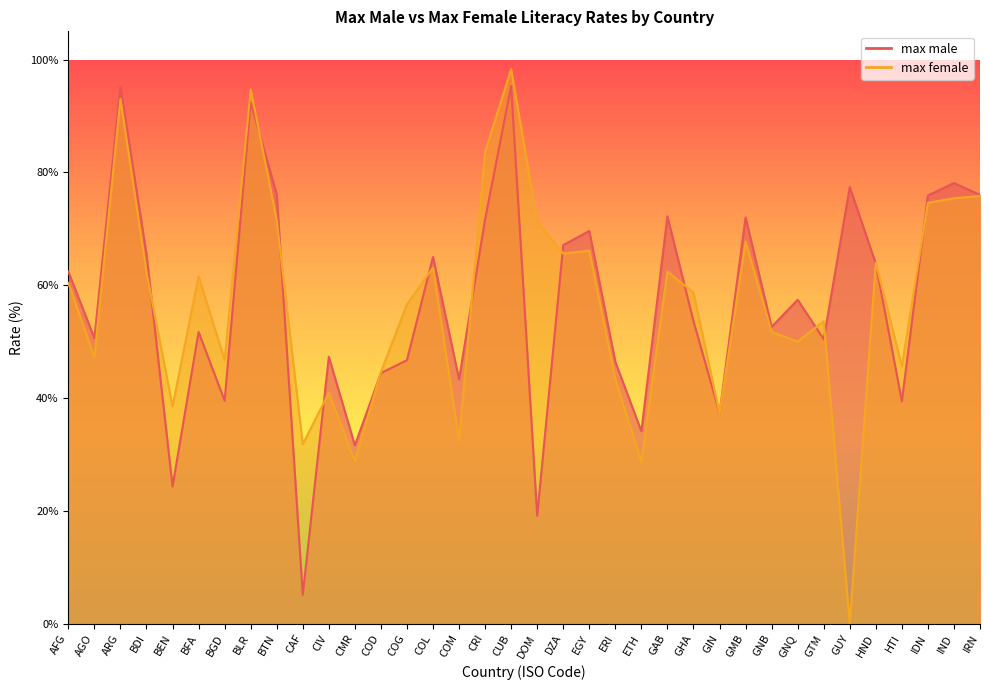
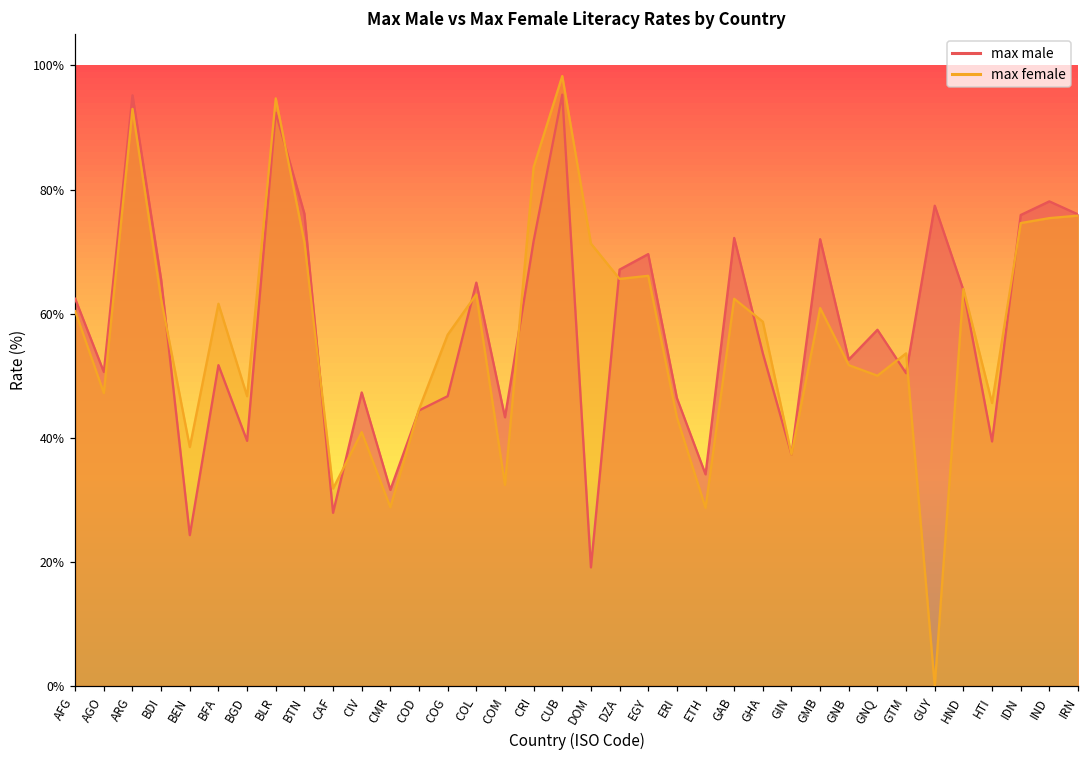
  {
    "max male": {
      "AFG": "62%",
      "AGO": "51%",
      "ARG": "95%",
      "BDI": "66%",
      "BEN": "24%",
      "BFA": "52%",
      "BGD": "40%",
      "BLR": "92%",
      "BTN": "76%",
-     "CAF": "5%",
+     "CAF": "28%",
      "CIV": "47%",
      "CMR": "32%",
      "COG": "47%",
      "COL": "65%",
      "COM": "43%",
      "CRI": "72%",
      "CUB": "95%",
      "DOM": "19%",
      "DZA": "67%",
      "EGY": "70%",
      "ERI": "46%",
      "ETH": "34%",
      "GAB": "72%",
      "GHA": "54%",
      "GMB": "72%",
      "GNB": "53%",
      "GNQ": "57%",
      "GTM": "50%",
      "GUY": "77%",
      "HTI": "39%",
      "IDN": "76%",
      "IND": "78%"
    },
    "max female": {
      "AFG": "60%",
      "AGO": "47%",
      "ARG": "93%",
      "BDI": "62%",
      "BEN": "39%",
      "BFA": "62%",
      "BGD": "47%",
      "BLR": "95%",
      "BTN": "72%",
      "CAF": "32%",
      "CIV": "41%",
      "CMR": "29%",
      "COG": "57%",
      "COL": "63%",
      "COM": "32%",
      "CRI": "84%",
      "CUB": "98%",
      "DOM": "71%",
      "DZA": "66%",
      "EGY": "66%",
      "ERI": "43%",
      "ETH": "29%",
      "GAB": "62%",
      "GHA": "59%",
-     "GMB": "68%",
+     "GMB": "61%",
      "GNB": "52%",
      "GNQ": "50%",
      "GTM": "54%",
      "GUY": "0%",
      "HTI": "46%",
      "IDN": "75%",
      "IND": "75%"
    }
  }
